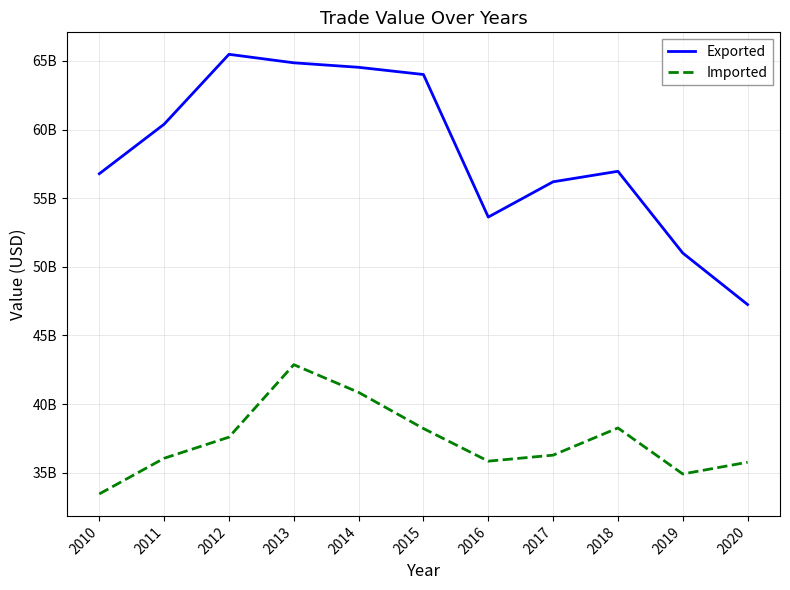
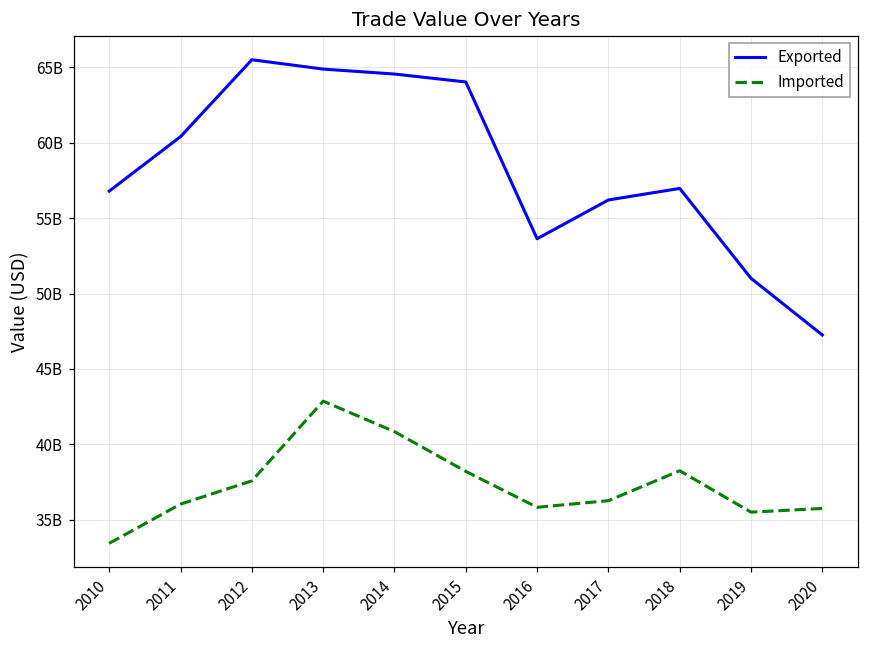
  {
    "Exported": {
      "2010": 56800000000,
      "2011": 60400000000,
      "2012": 65500000000,
      "2013": 64900000000,
      "2014": 64500000000,
      "2015": 64000000000,
      "2016": 53600000000,
      "2017": 56200000000,
      "2018": 57000000000,
      "2019": 51000000000,
      "2020": 47300000000
    },
    "Imported": {
      "2010": 33500000000,
      "2011": 36100000000,
      "2012": 37600000000,
      "2013": 42900000000,
      "2014": 40900000000,
      "2015": 38200000000,
      "2016": 35800000000,
      "2017": 36300000000,
      "2018": 38300000000,
-     "2019": 34900000000,
+     "2019": 35500000000,
      "2020": 35800000000
    }
  }
